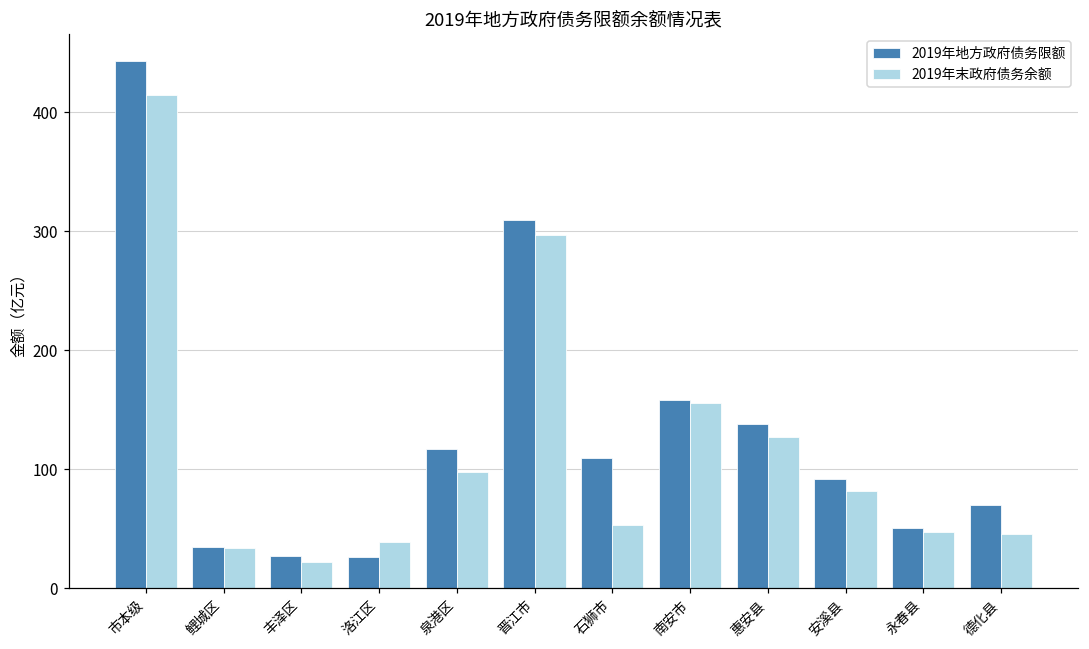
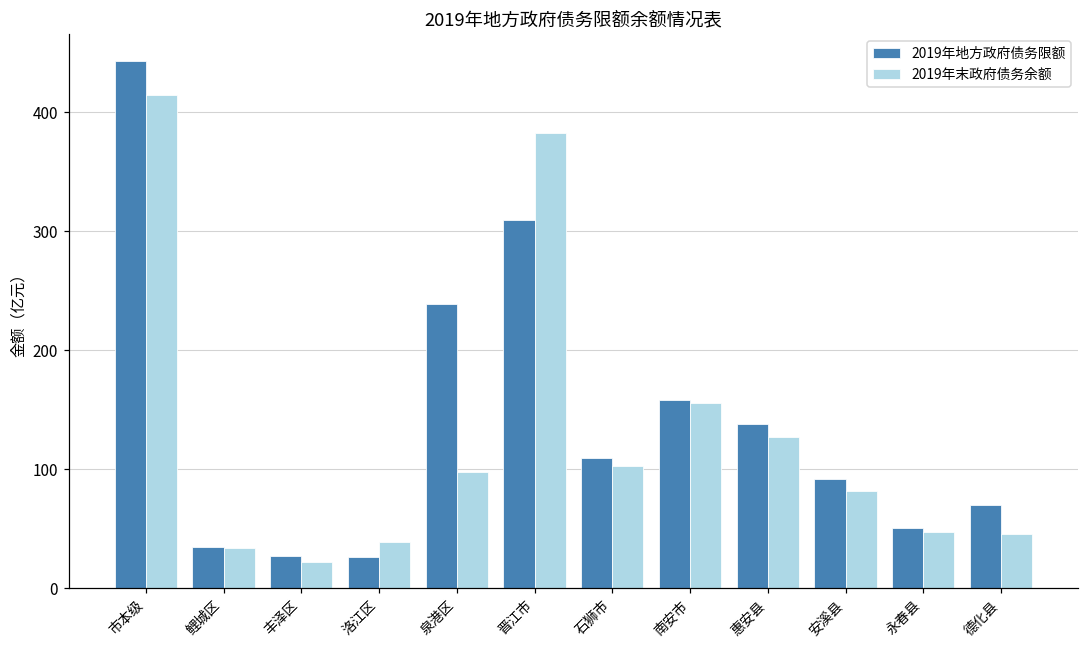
  {
    "2019年地方政府债务限额": {
      "市本级": 443,
      "鲤城区": 34,
      "丰泽区": 27,
      "洛江区": 26,
-     "泉港区": 117,
+     "泉港区": 239,
      "晋江市": 310,
      "石狮市": 109,
      "南安市": 158,
      "惠安县": 138,
      "安溪县": 91,
      "永春县": 51,
      "德化县": 70
    },
    "2019年末政府债务余额": {
      "市本级": 415,
      "鲤城区": 33,
      "丰泽区": 22,
      "洛江区": 38,
      "泉港区": 98,
-     "晋江市": 297,
-     "石狮市": 53,
+     "晋江市": 383,
+     "石狮市": 102,
      "南安市": 155,
      "惠安县": 127,
      "安溪县": 82,
      "永春县": 47,
      "德化县": 45
    }
  }
